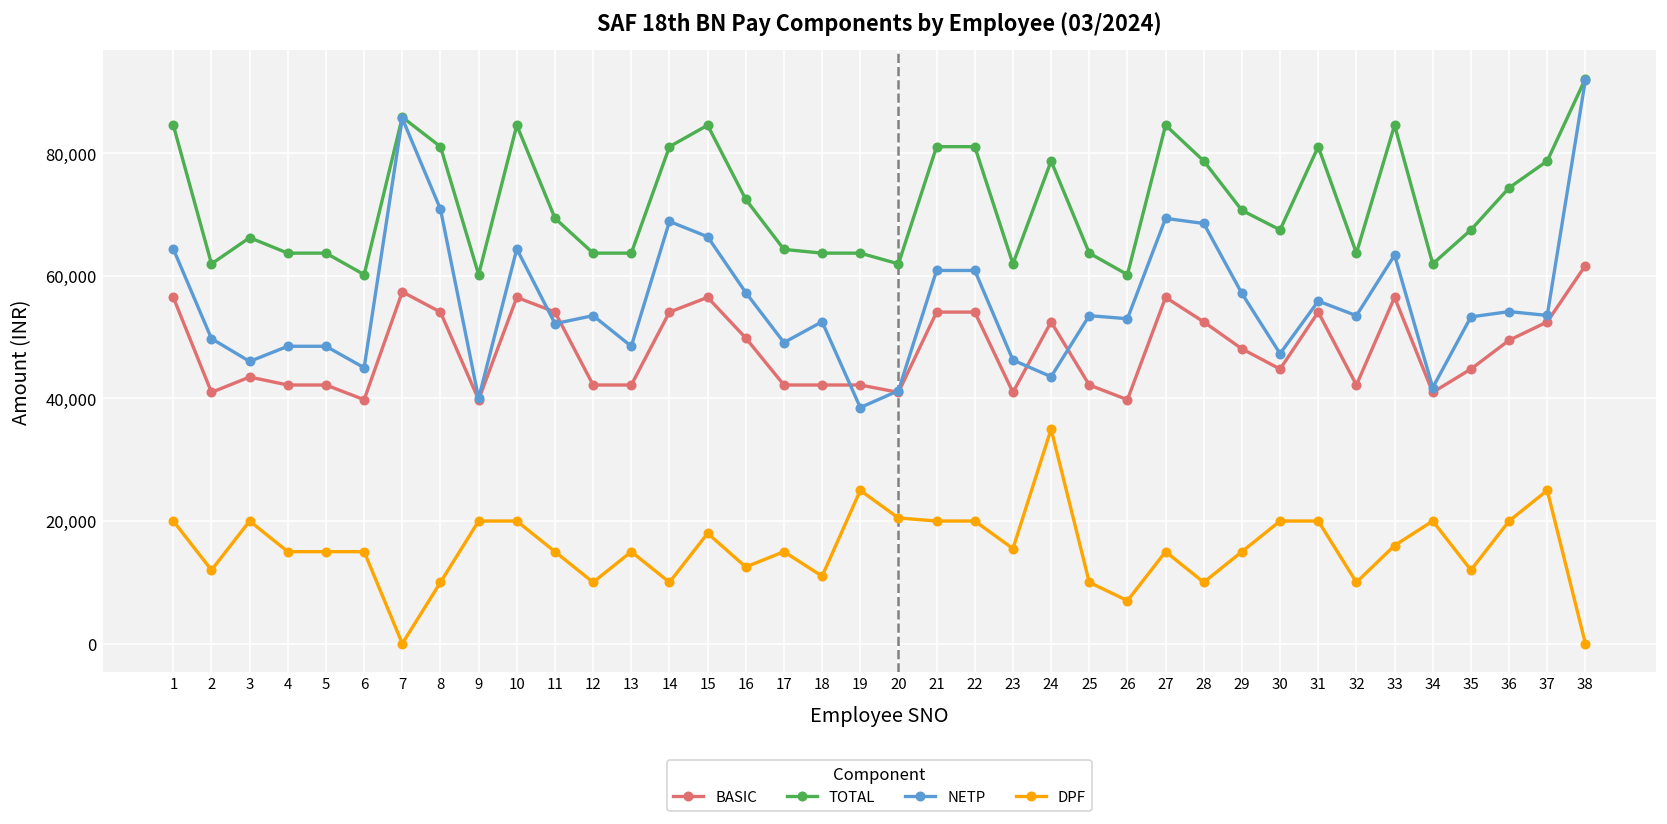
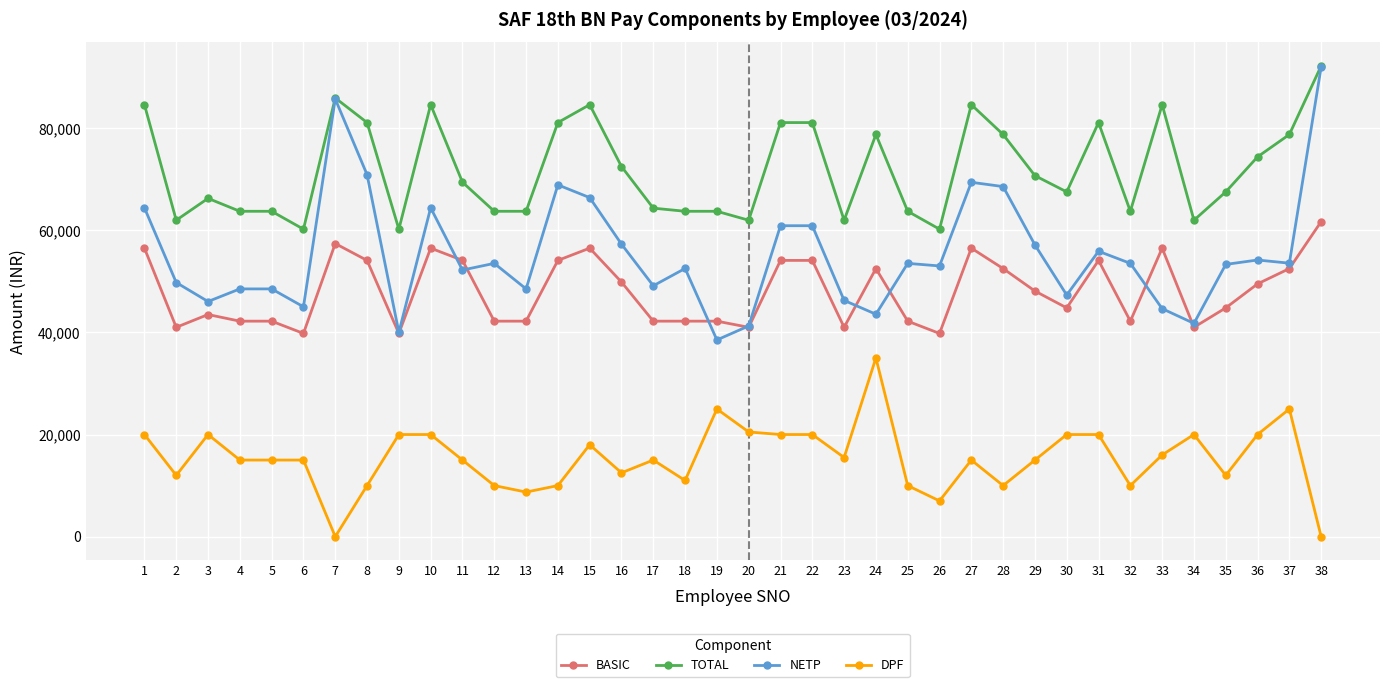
  {
    "BASIC": {
      "1": "57,000",
      "2": "41,000",
      "3": "44,000",
      "4": "42,000",
      "5": "42,000",
      "6": "40,000",
      "7": "57,000",
      "8": "54,000",
      "10": "57,000",
      "11": "54,000",
      "12": "42,000",
      "13": "42,000",
      "14": "54,000",
      "15": "57,000",
      "16": "50,000",
      "17": "42,000",
      "18": "42,000",
      "19": "42,000",
      "21": "54,000",
      "22": "54,000",
      "23": "41,000",
      "24": "53,000",
      "25": "42,000",
      "26": "40,000",
      "27": "57,000",
      "28": "53,000",
      "29": "48,000",
      "30": "45,000",
      "31": "54,000",
      "32": "42,000",
      "33": "57,000",
      "34": "41,000",
      "35": "45,000",
      "36": "50,000",
      "37": "53,000",
      "38": "62,000"
    },
    "TOTAL": {
      "1": "85,000",
      "2": "62,000",
      "3": "66,000",
      "4": "64,000",
      "5": "64,000",
      "6": "60,000",
      "8": "81,000",
      "9": "60,000",
      "10": "85,000",
      "11": "69,000",
      "12": "64,000",
      "13": "64,000",
      "14": "81,000",
      "15": "85,000",
      "16": "72,000",
      "17": "64,000",
      "18": "64,000",
      "19": "64,000",
      "20": "62,000",
      "21": "81,000",
      "22": "81,000",
      "23": "62,000",
      "24": "79,000",
      "25": "64,000",
      "26": "60,000",
      "27": "85,000",
      "28": "79,000",
      "29": "71,000",
      "30": "68,000",
      "31": "81,000",
      "32": "64,000",
      "33": "85,000",
      "34": "62,000",
      "35": "68,000",
      "36": "74,000",
      "37": "79,000"
    },
    "NETP": {
      "1": "64,000",
      "2": "50,000",
      "3": "46,000",
      "4": "49,000",
      "5": "49,000",
      "6": "45,000",
      "8": "71,000",
      "10": "64,000",
      "11": "52,000",
      "12": "54,000",
      "13": "49,000",
      "14": "69,000",
      "15": "66,000",
      "16": "57,000",
      "17": "49,000",
      "18": "53,000",
      "19": "39,000",
      "21": "61,000",
      "22": "61,000",
      "23": "46,000",
      "24": "44,000",
      "25": "54,000",
      "26": "53,000",
      "27": "69,000",
      "28": "69,000",
      "29": "57,000",
      "30": "47,000",
      "31": "56,000",
      "32": "54,000",
-     "33": "63,000",
+     "33": "45,000",
      "34": "42,000",
      "35": "53,000",
      "36": "54,000",
      "37": "54,000"
    },
    "DPF": {
      "1": "20,000",
      "2": "12,000",
      "3": "20,000",
      "4": "15,000",
      "5": "15,000",
      "6": "15,000",
      "7": "0",
      "8": "10,000",
      "9": "20,000",
      "10": "20,000",
      "11": "15,000",
      "12": "10,000",
-     "13": "15,000",
+     "13": "9,000",
      "14": "10,000",
      "15": "18,000",
      "16": "13,000",
      "17": "15,000",
      "18": "11,000",
      "19": "25,000",
      "20": "21,000",
      "21": "20,000",
      "22": "20,000",
      "23": "16,000",
      "24": "35,000",
      "25": "10,000",
      "26": "7,000",
      "27": "15,000",
      "28": "10,000",
      "29": "15,000",
      "30": "20,000",
      "31": "20,000",
      "32": "10,000",
      "33": "16,000",
      "34": "20,000",
      "35": "12,000",
      "36": "20,000",
      "37": "25,000",
      "38": "0"
    }
  }
